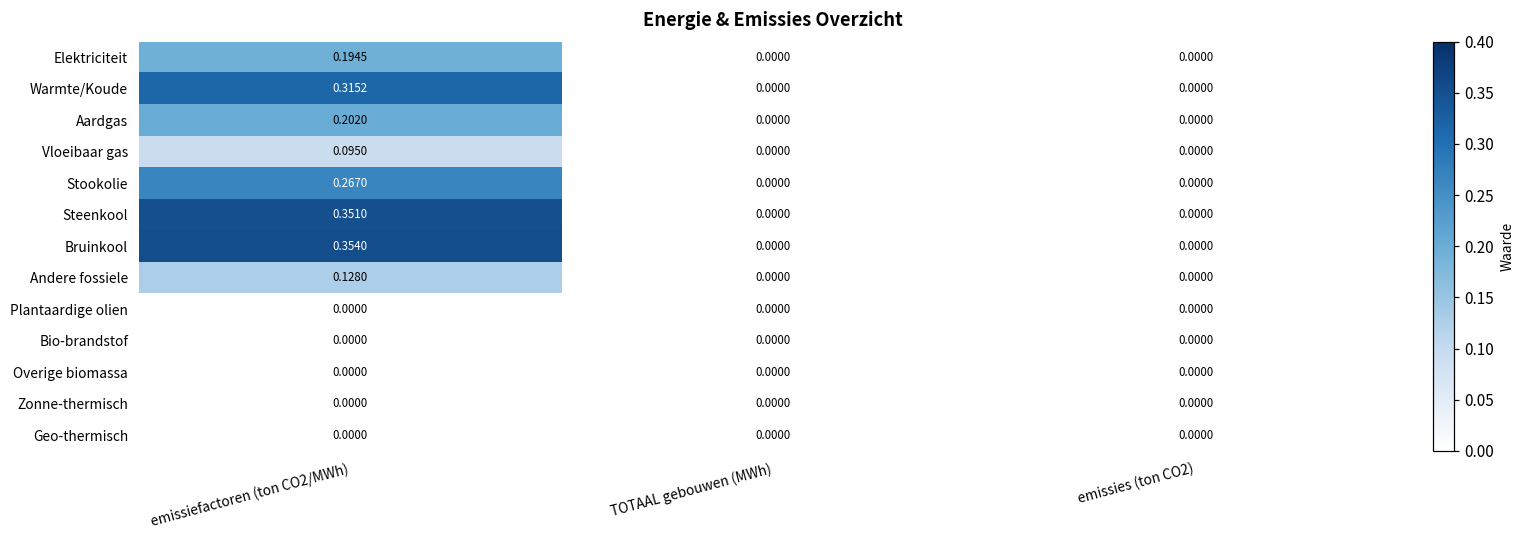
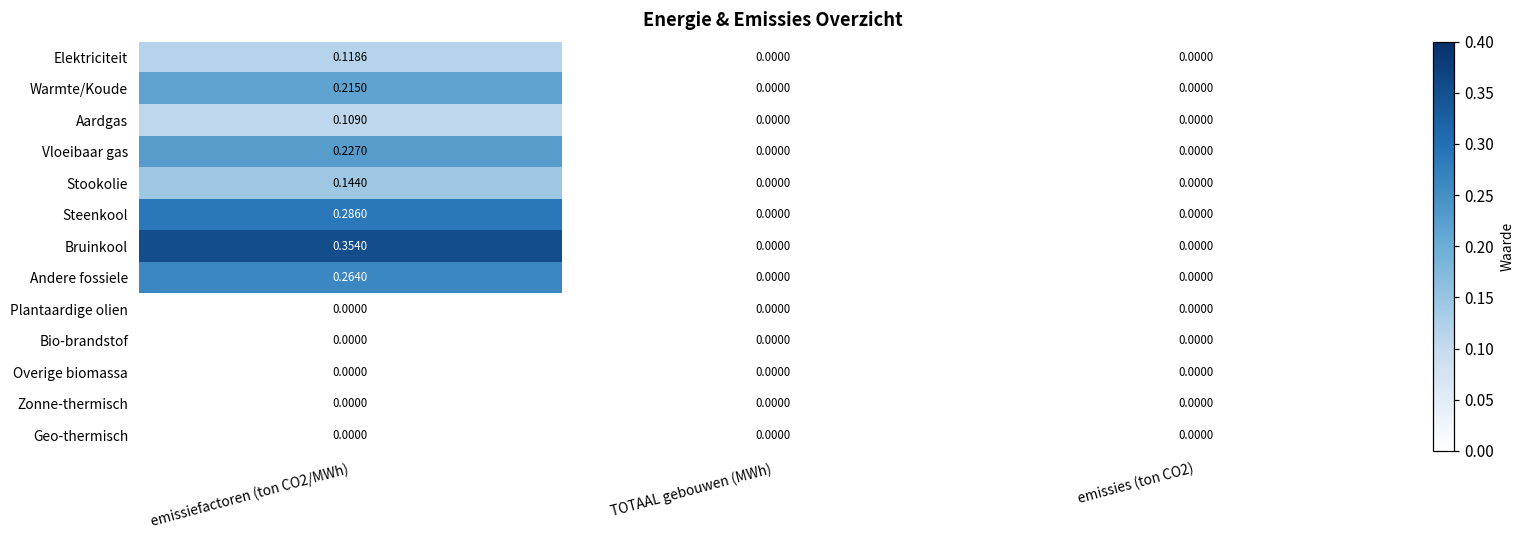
  {
    "Elektriciteit": {
-     "emissiefactoren (ton CO2/MWh)": 0.1945,
+     "emissiefactoren (ton CO2/MWh)": 0.1186,
      "TOTAAL gebouwen (MWh)": 0.0000,
      "emissies (ton CO2)": 0.0000
    },
    "Warmte/Koude": {
-     "emissiefactoren (ton CO2/MWh)": 0.3152,
+     "emissiefactoren (ton CO2/MWh)": 0.2150,
      "TOTAAL gebouwen (MWh)": 0.0000,
      "emissies (ton CO2)": 0.0000
    },
    "Aardgas": {
-     "emissiefactoren (ton CO2/MWh)": 0.2020,
+     "emissiefactoren (ton CO2/MWh)": 0.1090,
      "TOTAAL gebouwen (MWh)": 0.0000,
      "emissies (ton CO2)": 0.0000
    },
    "Vloeibaar gas": {
-     "emissiefactoren (ton CO2/MWh)": 0.0950,
+     "emissiefactoren (ton CO2/MWh)": 0.2270,
      "TOTAAL gebouwen (MWh)": 0.0000,
      "emissies (ton CO2)": 0.0000
    },
    "Stookolie": {
-     "emissiefactoren (ton CO2/MWh)": 0.2670,
+     "emissiefactoren (ton CO2/MWh)": 0.1440,
      "TOTAAL gebouwen (MWh)": 0.0000,
      "emissies (ton CO2)": 0.0000
    },
    "Steenkool": {
-     "emissiefactoren (ton CO2/MWh)": 0.3510,
+     "emissiefactoren (ton CO2/MWh)": 0.2860,
      "TOTAAL gebouwen (MWh)": 0.0000,
      "emissies (ton CO2)": 0.0000
    },
    "Bruinkool": {
      "emissiefactoren (ton CO2/MWh)": 0.3540,
      "TOTAAL gebouwen (MWh)": 0.0000,
      "emissies (ton CO2)": 0.0000
    },
    "Andere fossiele": {
-     "emissiefactoren (ton CO2/MWh)": 0.1280,
+     "emissiefactoren (ton CO2/MWh)": 0.2640,
      "TOTAAL gebouwen (MWh)": 0.0000,
      "emissies (ton CO2)": 0.0000
    },
    "Plantaardige olien": {
      "emissiefactoren (ton CO2/MWh)": 0.0000,
      "TOTAAL gebouwen (MWh)": 0.0000,
      "emissies (ton CO2)": 0.0000
    },
    "Bio-brandstof": {
      "emissiefactoren (ton CO2/MWh)": 0.0000,
      "TOTAAL gebouwen (MWh)": 0.0000,
      "emissies (ton CO2)": 0.0000
    },
    "Overige biomassa": {
      "emissiefactoren (ton CO2/MWh)": 0.0000,
      "TOTAAL gebouwen (MWh)": 0.0000,
      "emissies (ton CO2)": 0.0000
    },
    "Zonne-thermisch": {
      "emissiefactoren (ton CO2/MWh)": 0.0000,
      "TOTAAL gebouwen (MWh)": 0.0000,
      "emissies (ton CO2)": 0.0000
    },
    "Geo-thermisch": {
      "emissiefactoren (ton CO2/MWh)": 0.0000,
      "TOTAAL gebouwen (MWh)": 0.0000,
      "emissies (ton CO2)": 0.0000
    }
  }
